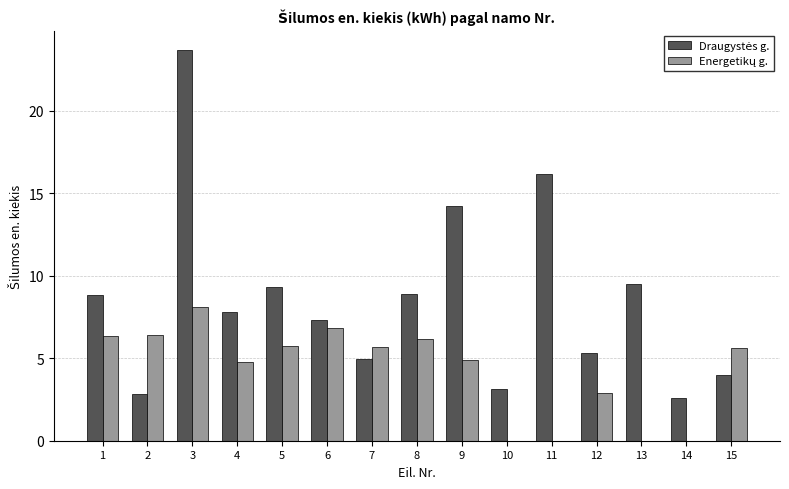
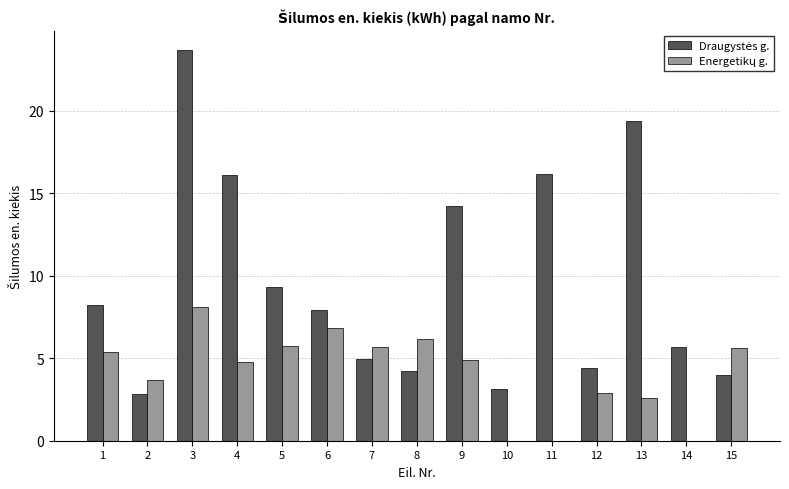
  {
    "Draugystės g.": {
-     "1": 8.8,
+     "1": 8.2,
      "2": 2.9,
      "3": 23.7,
-     "4": 7.8,
+     "4": 16.1,
      "5": 9.3,
-     "6": 7.3,
+     "6": 8.0,
      "7": 5.0,
-     "8": 8.9,
+     "8": 4.2,
      "9": 14.2,
      "10": 3.1,
      "11": 16.2,
-     "12": 5.3,
-     "13": 9.5,
-     "14": 2.6,
+     "12": 4.4,
+     "13": 19.4,
+     "14": 5.7,
      "15": 4.0
    },
    "Energetikų g.": {
-     "1": 6.3,
-     "2": 6.4,
+     "1": 5.4,
+     "2": 3.7,
      "3": 8.1,
      "4": 4.8,
      "5": 5.8,
      "6": 6.8,
      "7": 5.7,
      "8": 6.2,
      "9": 4.9,
      "10": 0.0,
      "11": 0.0,
      "12": 2.9,
-     "13": 0.0,
+     "13": 2.6,
      "14": 0.0,
      "15": 5.6
    }
  }
